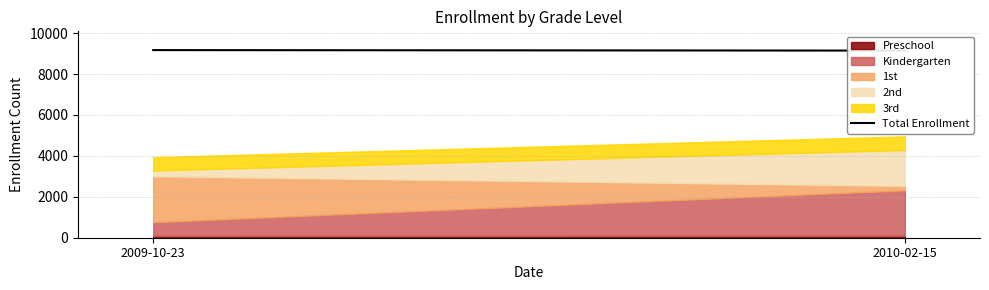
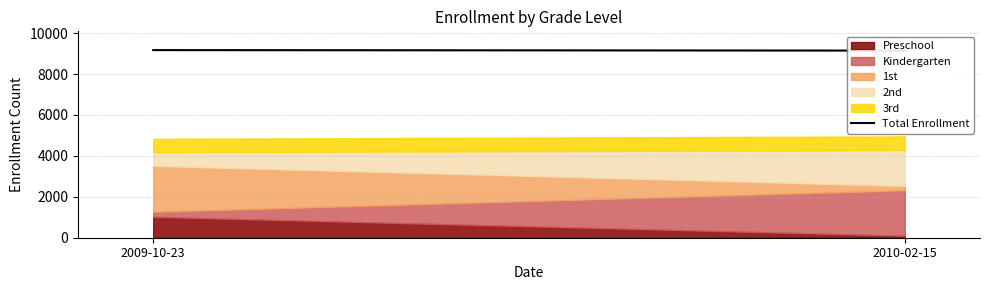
  {
    "Preschool": {
-     "2009-10-23": 100
+     "2009-10-23": 1000
    },
    "Total Enrollment": {
      "2009-10-23": 9200
    },
    "Kindergarten": {
-     "2009-10-23": 700,
+     "2009-10-23": 200,
      "2010-02-15": 2200
    },
    "1st": {
      "2009-10-23": 2200,
      "2010-02-15": 200
    },
    "2nd": {
-     "2009-10-23": 300,
+     "2009-10-23": 700,
      "2010-02-15": 1800
    },
    "3rd": {
      "2009-10-23": 700,
      "2010-02-15": 700
    }
  }
